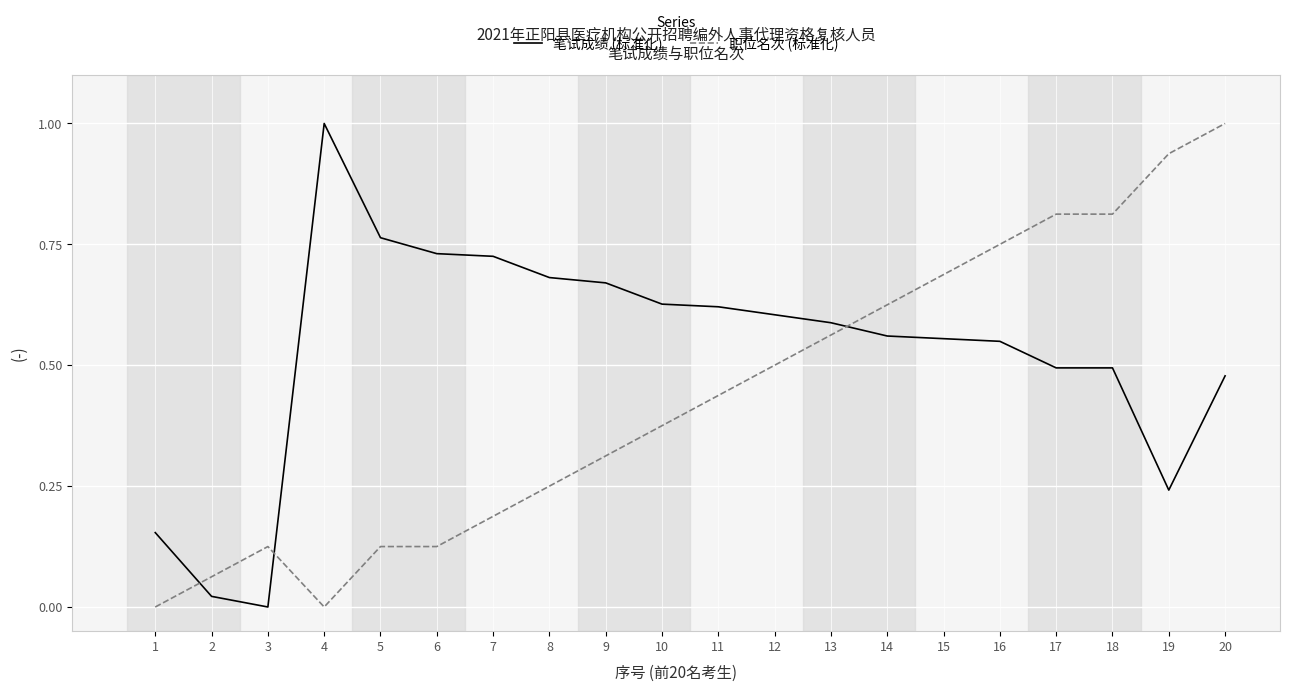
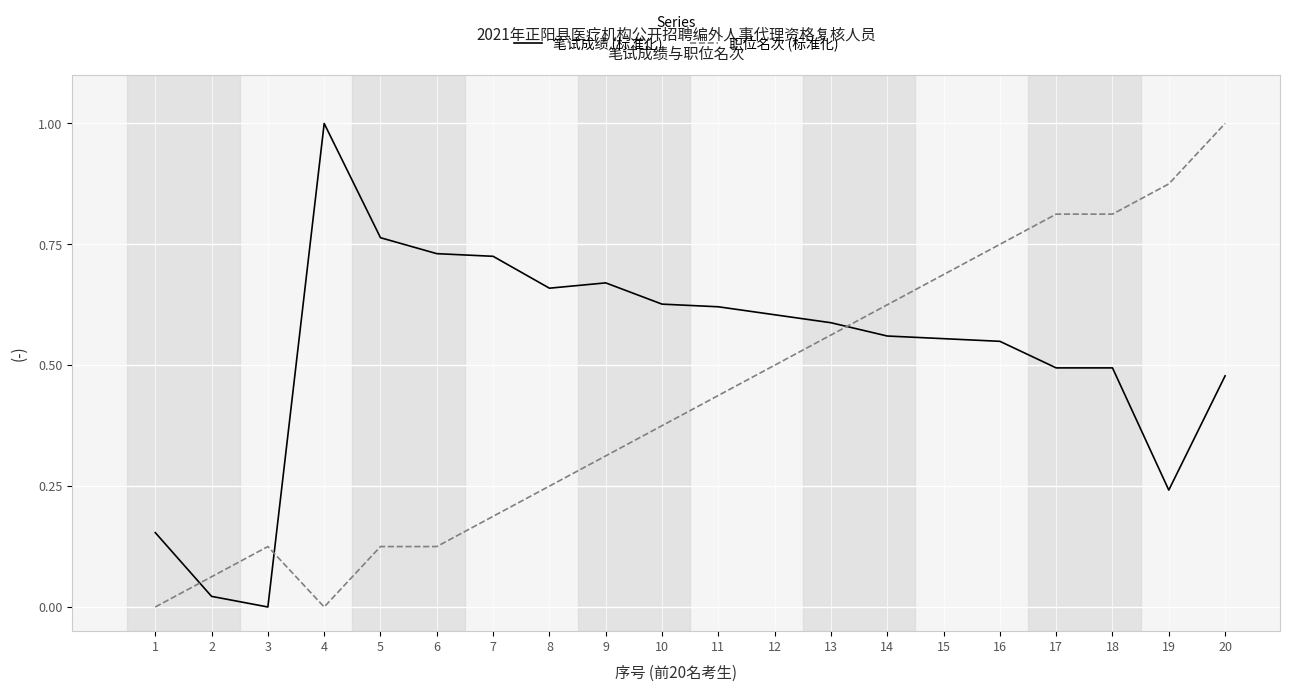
  {
    "笔试成绩 (标准化)": {
      "1": 0.15,
      "2": 0.02,
      "3": 0.00,
      "4": 1.00,
      "5": 0.76,
      "6": 0.73,
      "7": 0.73,
-     "8": 0.68,
+     "8": 0.66,
      "9": 0.67,
      "10": 0.63,
      "11": 0.62,
      "12": 0.60,
      "13": 0.59,
      "14": 0.56,
      "15": 0.55,
      "16": 0.55,
      "17": 0.49,
      "18": 0.49,
      "19": 0.24,
      "20": 0.48
    },
    "职位名次 (标准化)": {
      "1": 0.00,
      "2": 0.06,
      "3": 0.13,
      "4": 0.00,
      "5": 0.13,
      "6": 0.13,
      "7": 0.19,
      "8": 0.25,
      "9": 0.31,
      "10": 0.38,
      "11": 0.44,
      "12": 0.50,
      "13": 0.56,
      "14": 0.63,
      "15": 0.69,
      "16": 0.75,
      "17": 0.81,
      "18": 0.81,
-     "19": 0.94,
+     "19": 0.88,
      "20": 1.00
    }
  }
